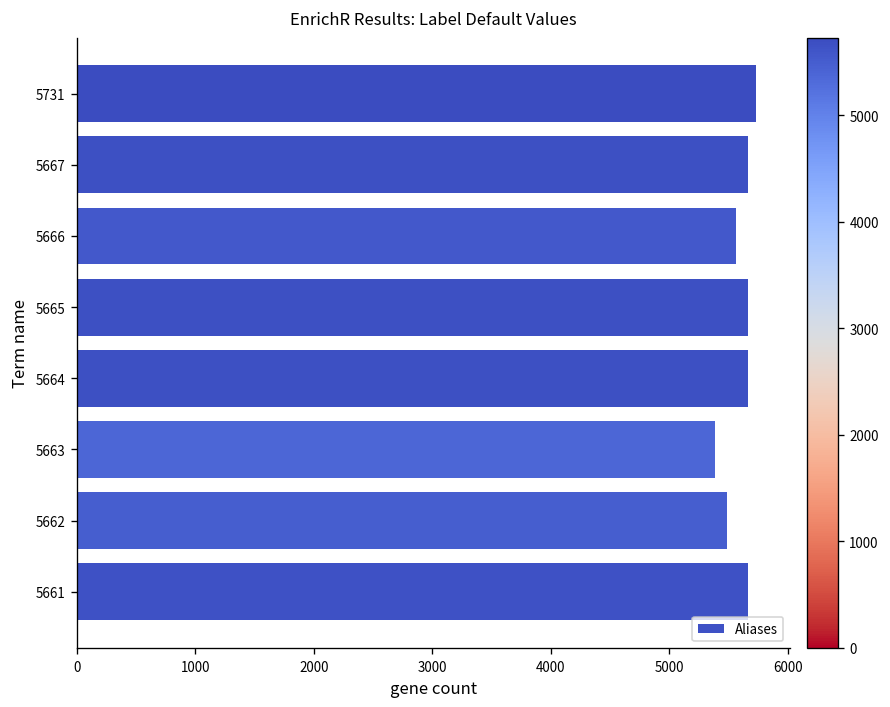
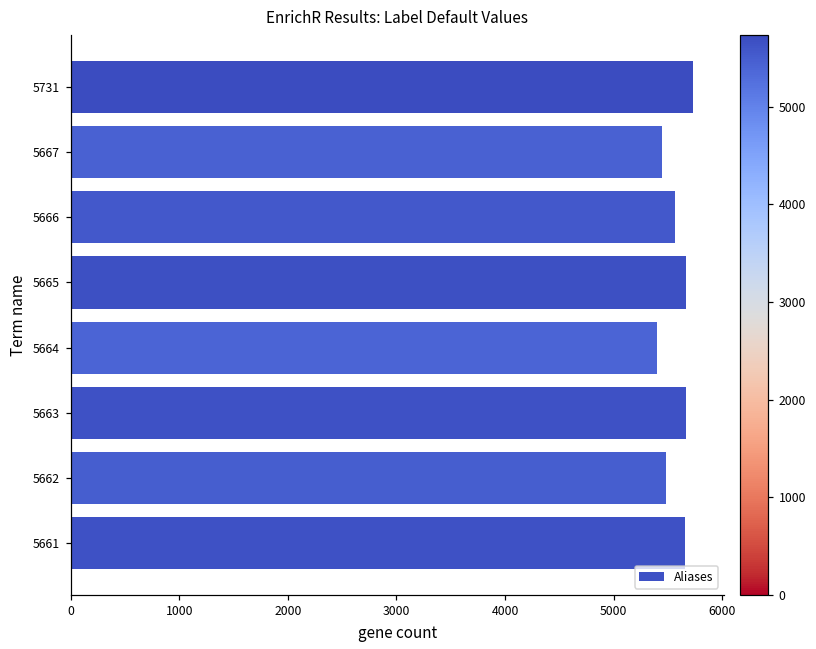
  {
    "5731": 5700,
-   "5667": 5700,
+   "5667": 5400,
    "5666": 5600,
    "5665": 5700,
-   "5664": 5700,
-   "5663": 5400,
+   "5664": 5400,
+   "5663": 5700,
    "5662": 5500,
    "5661": 5700
  }
